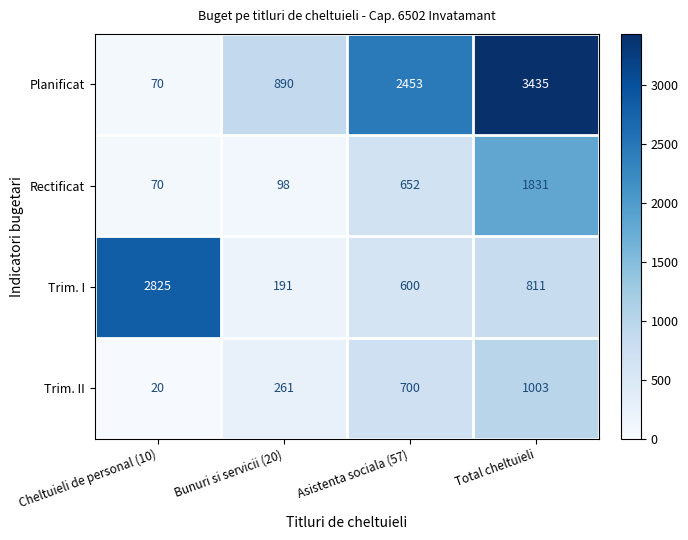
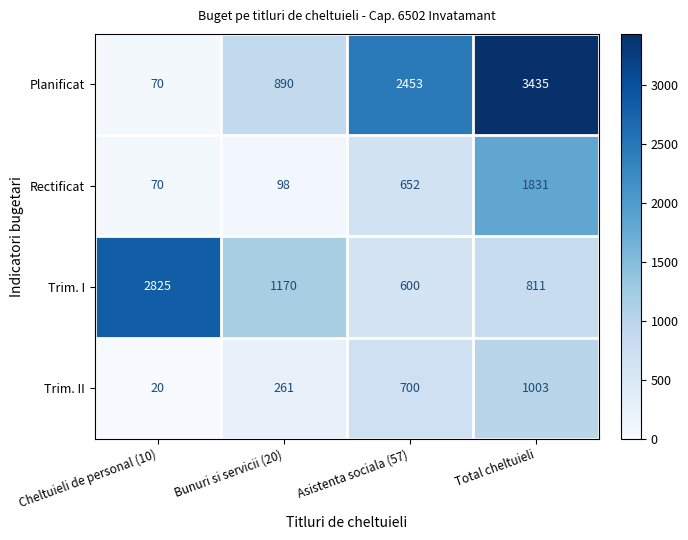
  {
    "Planificat": {
      "Cheltuieli de personal (10)": 70,
      "Bunuri si servicii (20)": 890,
      "Asistenta sociala (57)": 2453,
      "Total cheltuieli": 3435
    },
    "Rectificat": {
      "Cheltuieli de personal (10)": 70,
      "Bunuri si servicii (20)": 98,
      "Asistenta sociala (57)": 652,
      "Total cheltuieli": 1831
    },
    "Trim. I": {
      "Cheltuieli de personal (10)": 2825,
-     "Bunuri si servicii (20)": 191,
+     "Bunuri si servicii (20)": 1170,
      "Asistenta sociala (57)": 600,
      "Total cheltuieli": 811
    },
    "Trim. II": {
      "Cheltuieli de personal (10)": 20,
      "Bunuri si servicii (20)": 261,
      "Asistenta sociala (57)": 700,
      "Total cheltuieli": 1003
    }
  }
